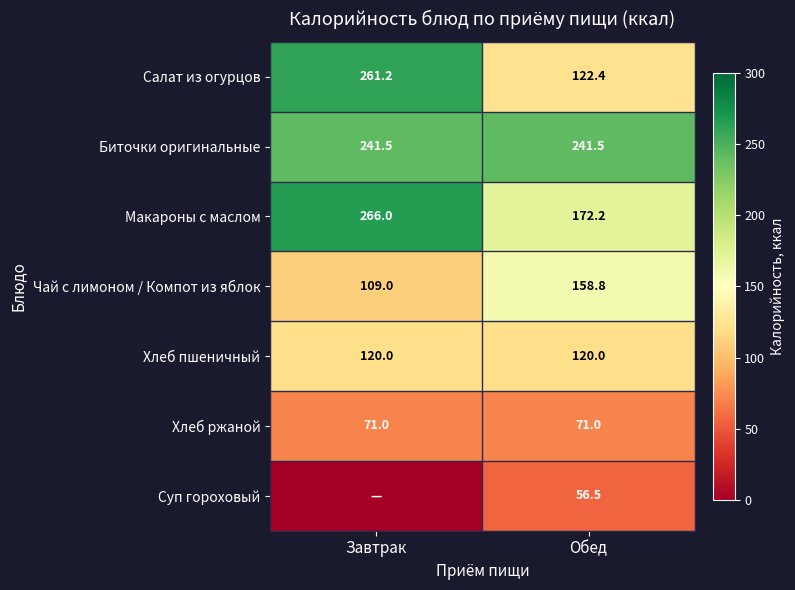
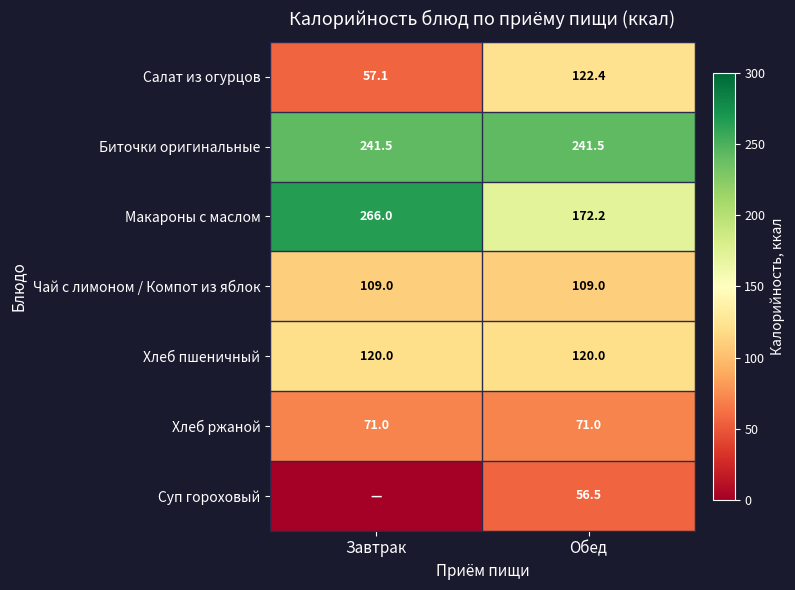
  {
    "Салат из огурцов": {
-     "Завтрак": 261.2,
+     "Завтрак": 57.1,
      "Обед": 122.4
    },
    "Биточки оригинальные": {
      "Завтрак": 241.5,
      "Обед": 241.5
    },
    "Макароны с маслом": {
      "Завтрак": 266.0,
      "Обед": 172.2
    },
    "Чай с лимоном / Компот из яблок": {
      "Завтрак": 109.0,
-     "Обед": 158.8
+     "Обед": 109.0
    },
    "Хлеб пшеничный": {
      "Завтрак": 120.0,
      "Обед": 120.0
    },
    "Хлеб ржаной": {
      "Завтрак": 71.0,
      "Обед": 71.0
    },
    "Суп гороховый": {
      "Обед": 56.5
    }
  }
